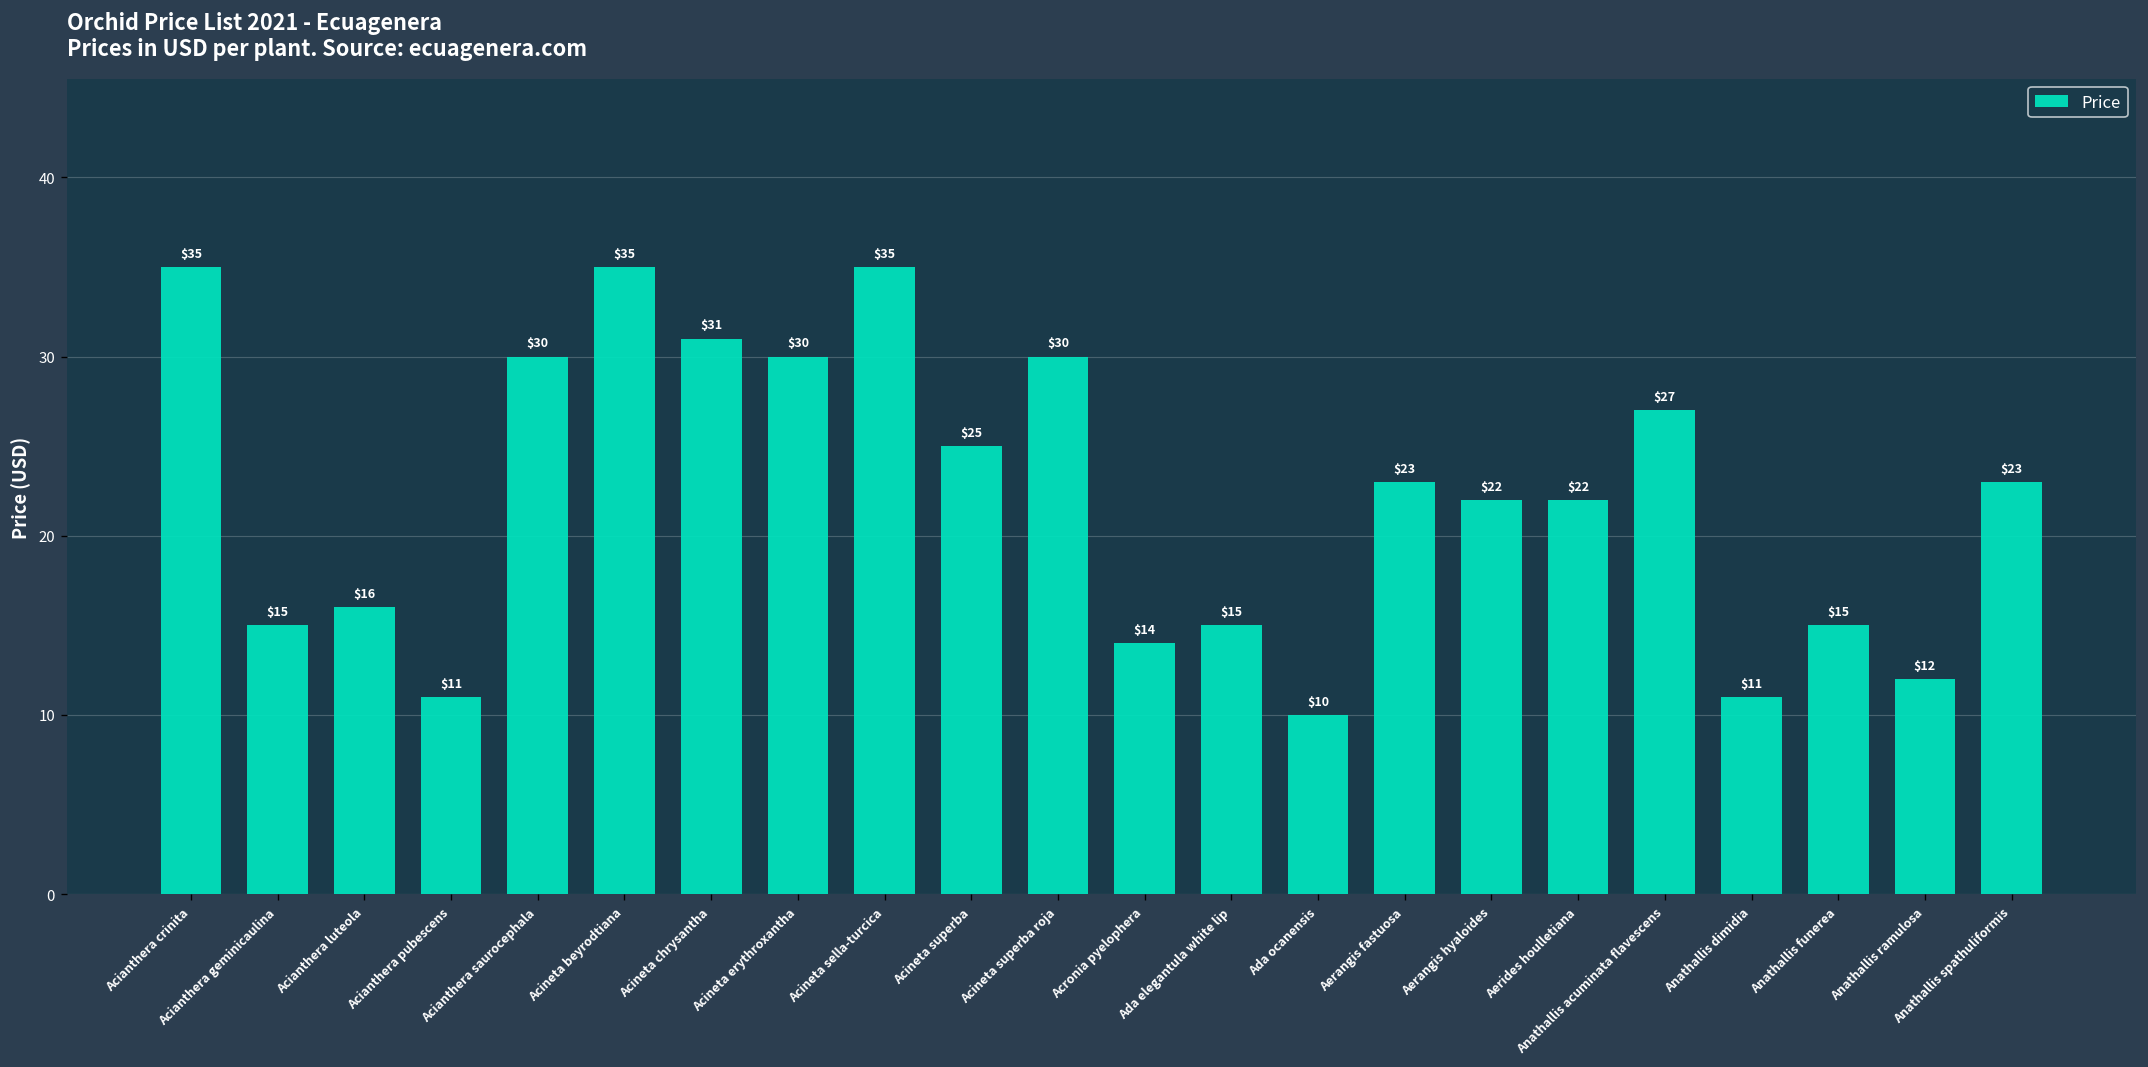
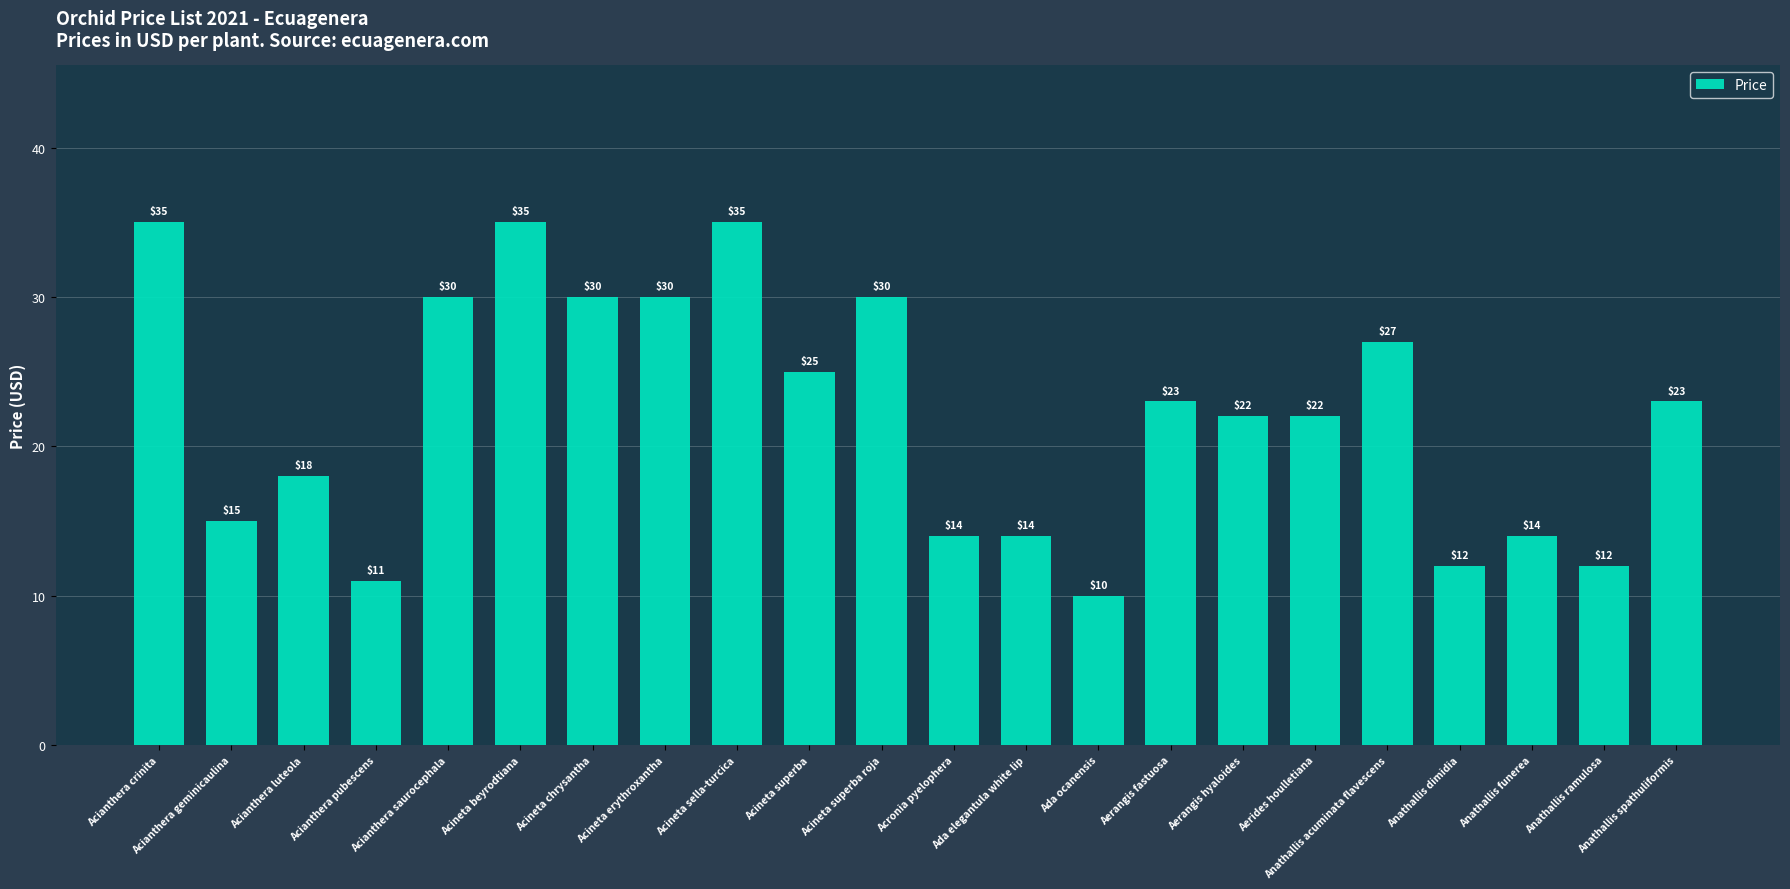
  {
    "Acianthera crinita": "$35",
    "Acianthera geminicaulina": "$15",
-   "Acianthera luteola": "$16",
+   "Acianthera luteola": "$18",
    "Acianthera pubescens": "$11",
    "Acianthera saurocephala": "$30",
    "Acineta beyrodtiana": "$35",
-   "Acineta chrysantha": "$31",
+   "Acineta chrysantha": "$30",
    "Acineta erythroxantha": "$30",
    "Acineta sella-turcica": "$35",
    "Acineta superba": "$25",
    "Acineta superba roja": "$30",
    "Acronia pyelophera": "$14",
-   "Ada elegantula white lip": "$15",
+   "Ada elegantula white lip": "$14",
    "Ada ocanensis": "$10",
    "Aerangis fastuosa": "$23",
    "Aerangis hyaloides": "$22",
    "Aerides houlletiana": "$22",
    "Anathallis acuminata flavescens": "$27",
-   "Anathallis dimidia": "$11",
-   "Anathallis funerea": "$15",
+   "Anathallis dimidia": "$12",
+   "Anathallis funerea": "$14",
    "Anathallis ramulosa": "$12",
    "Anathallis spathuliformis": "$23"
  }
